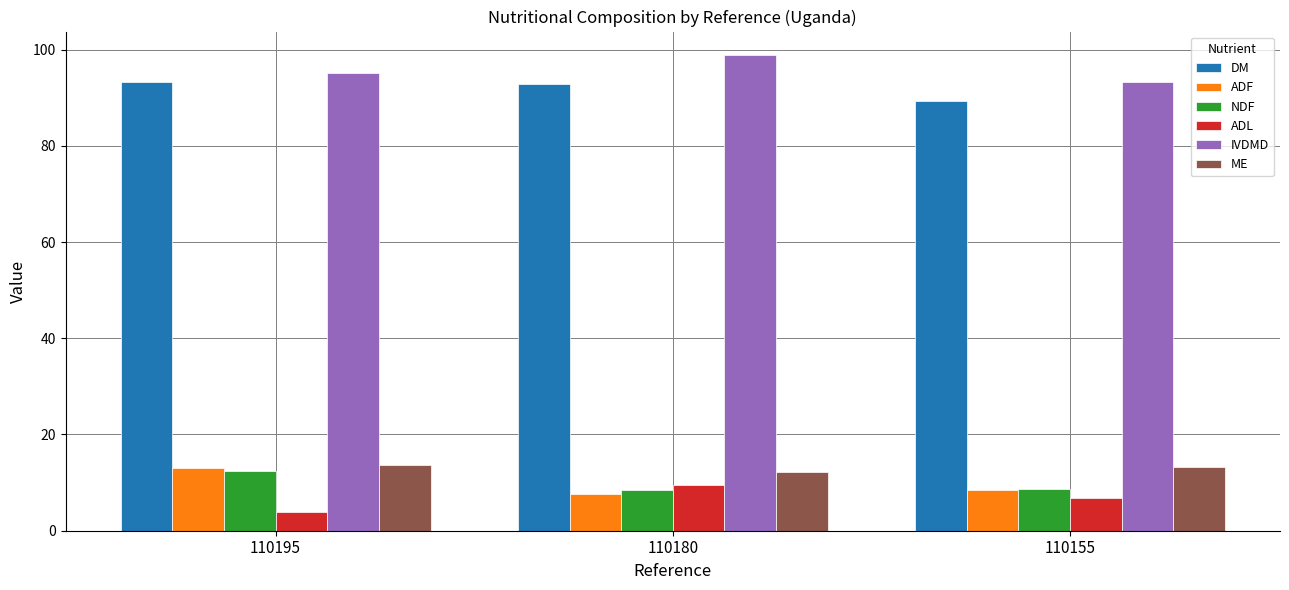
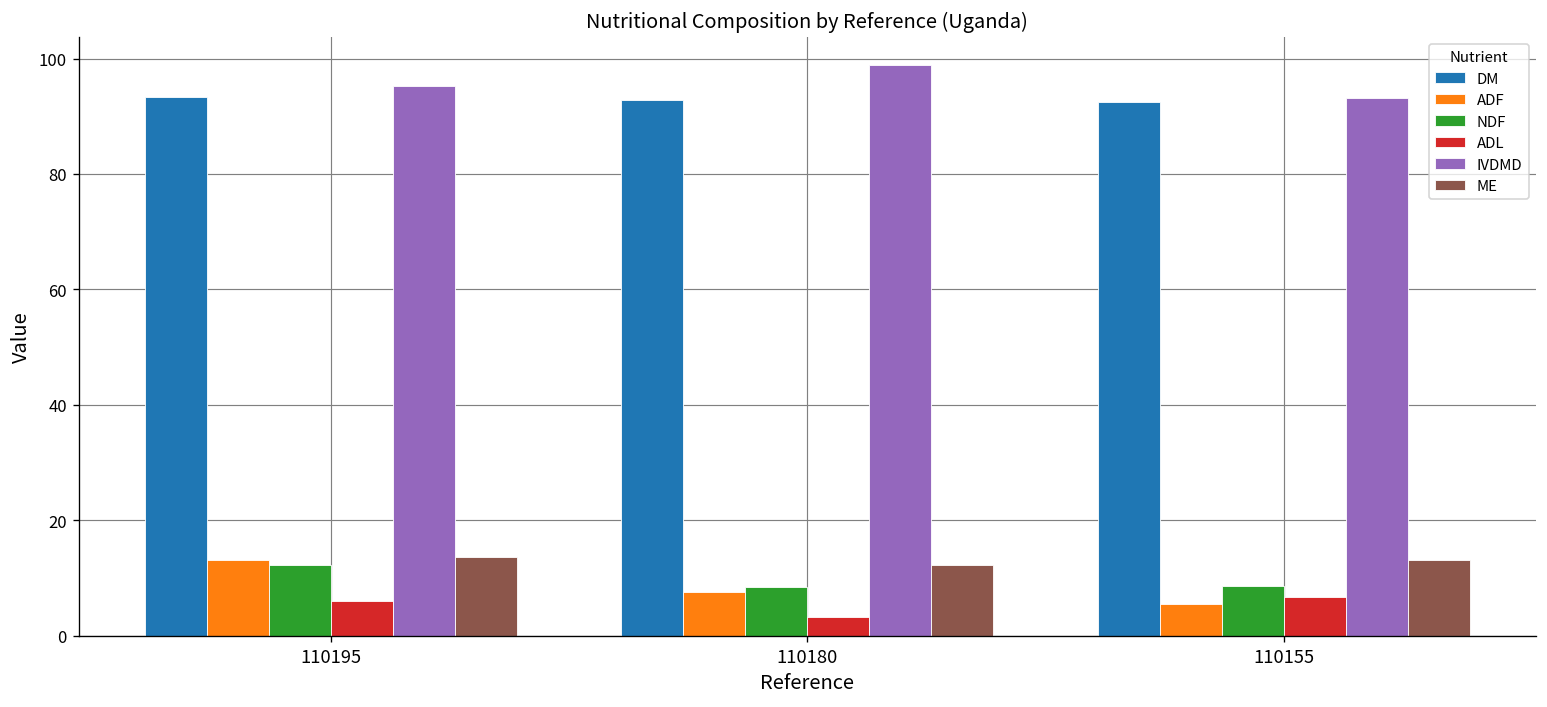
  {
    "DM": {
      "110195": 93,
      "110180": 93,
-     "110155": 89
+     "110155": 92
    },
    "ADF": {
      "110195": 13,
      "110180": 8,
-     "110155": 8
+     "110155": 5
    },
    "NDF": {
      "110195": 12,
      "110180": 9,
      "110155": 9
    },
    "ADL": {
-     "110195": 4,
-     "110180": 10,
+     "110195": 6,
+     "110180": 3,
      "110155": 7
    },
    "IVDMD": {
      "110195": 95,
      "110180": 99,
      "110155": 93
    },
    "ME": {
      "110195": 14,
      "110180": 12,
      "110155": 13
    }
  }
